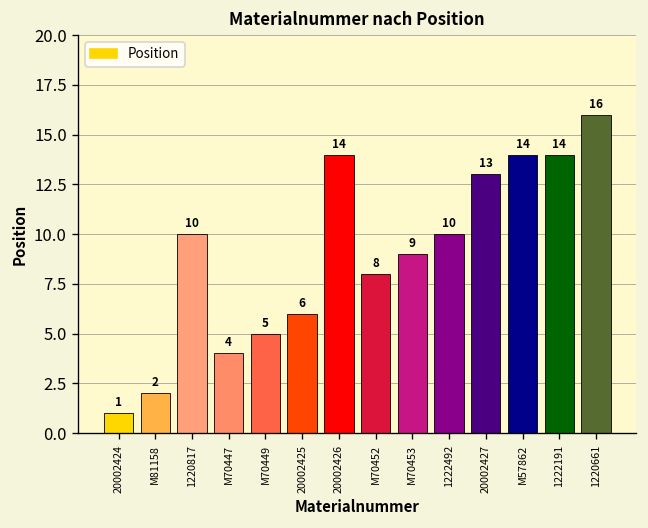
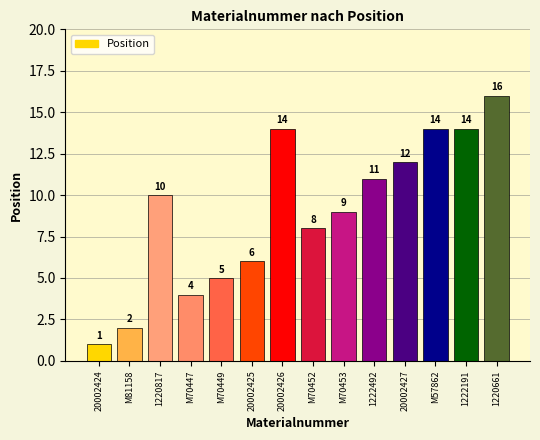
  {
    "20002424": 1,
    "M81158": 2,
    "1220817": 10,
    "M70447": 4,
    "M70449": 5,
    "20002425": 6,
    "20002426": 14,
    "M70452": 8,
    "M70453": 9,
-   "1222492": 10,
-   "20002427": 13,
+   "1222492": 11,
+   "20002427": 12,
    "M57862": 14,
    "1222191": 14,
    "1220661": 16
  }
